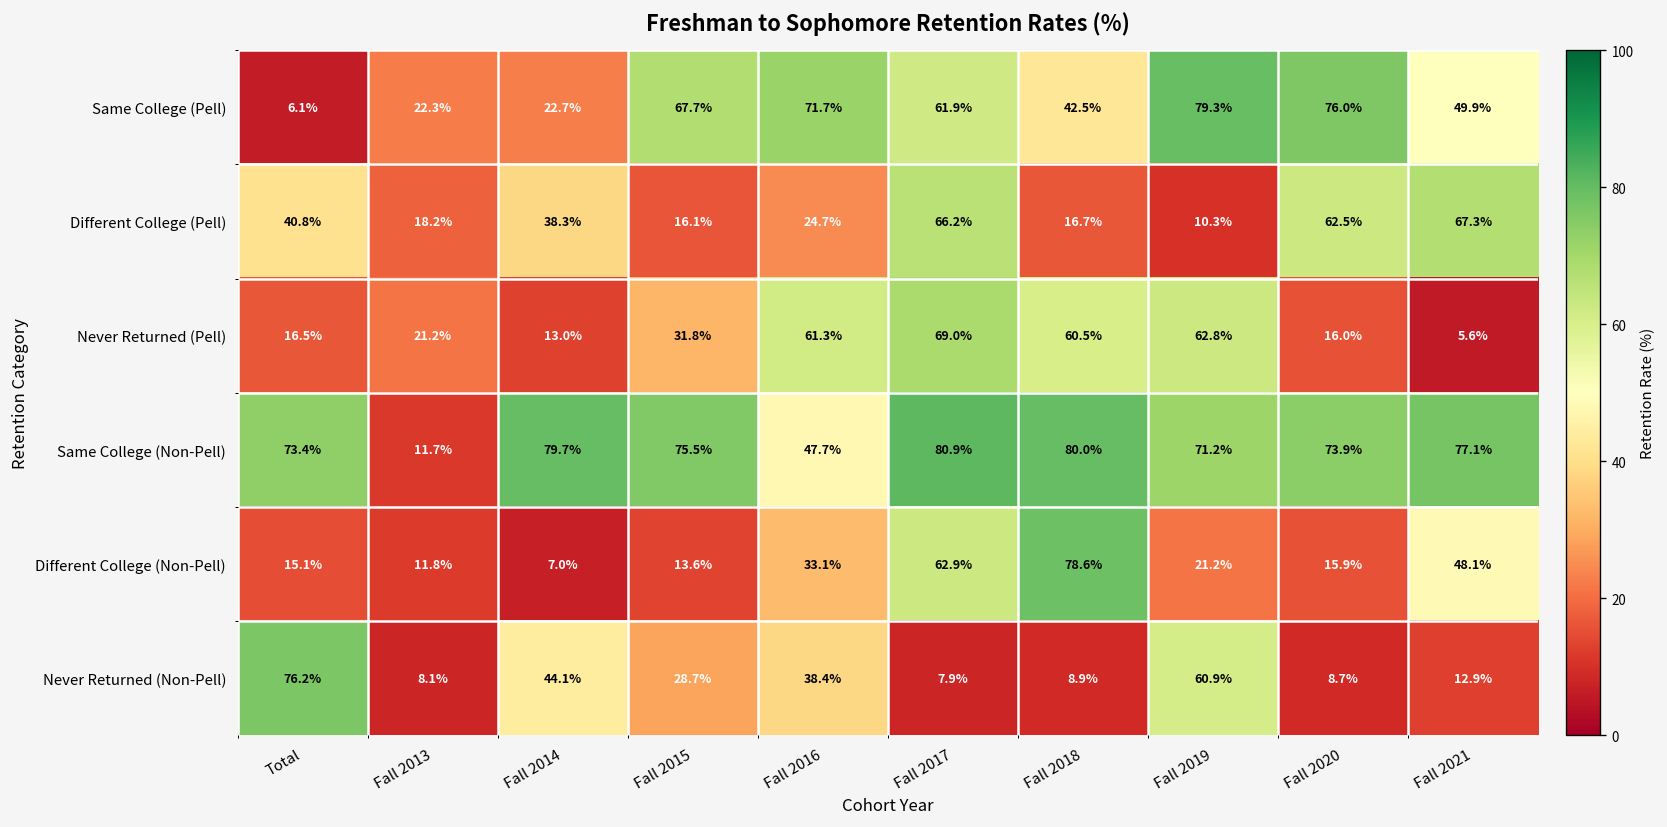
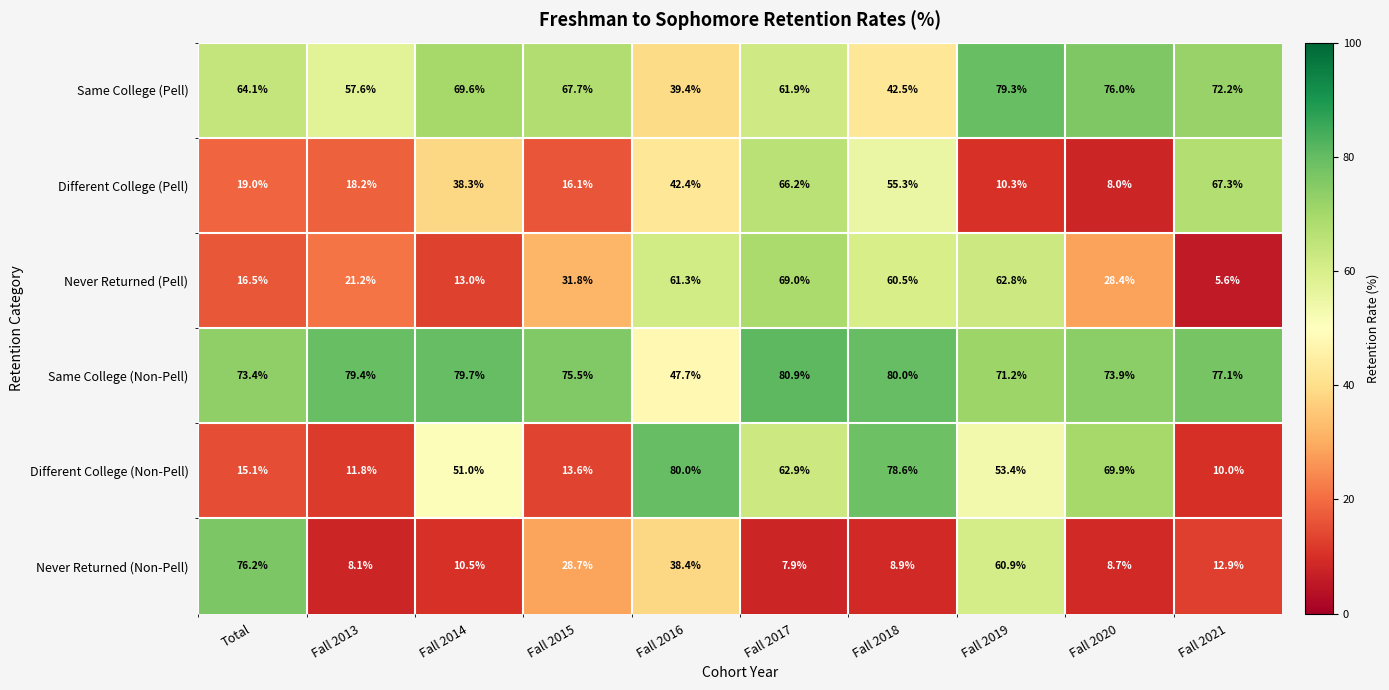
  {
    "Same College (Pell)": {
-     "Total": "6.1%",
-     "Fall 2013": "22.3%",
-     "Fall 2014": "22.7%",
+     "Total": "64.1%",
+     "Fall 2013": "57.6%",
+     "Fall 2014": "69.6%",
      "Fall 2015": "67.7%",
-     "Fall 2016": "71.7%",
+     "Fall 2016": "39.4%",
      "Fall 2017": "61.9%",
      "Fall 2018": "42.5%",
      "Fall 2019": "79.3%",
      "Fall 2020": "76.0%",
-     "Fall 2021": "49.9%"
+     "Fall 2021": "72.2%"
    },
    "Different College (Pell)": {
-     "Total": "40.8%",
+     "Total": "19.0%",
      "Fall 2013": "18.2%",
      "Fall 2014": "38.3%",
      "Fall 2015": "16.1%",
-     "Fall 2016": "24.7%",
+     "Fall 2016": "42.4%",
      "Fall 2017": "66.2%",
-     "Fall 2018": "16.7%",
+     "Fall 2018": "55.3%",
      "Fall 2019": "10.3%",
-     "Fall 2020": "62.5%",
+     "Fall 2020": "8.0%",
      "Fall 2021": "67.3%"
    },
    "Never Returned (Pell)": {
      "Total": "16.5%",
      "Fall 2013": "21.2%",
      "Fall 2014": "13.0%",
      "Fall 2015": "31.8%",
      "Fall 2016": "61.3%",
      "Fall 2017": "69.0%",
      "Fall 2018": "60.5%",
      "Fall 2019": "62.8%",
-     "Fall 2020": "16.0%",
+     "Fall 2020": "28.4%",
      "Fall 2021": "5.6%"
    },
    "Same College (Non-Pell)": {
      "Total": "73.4%",
-     "Fall 2013": "11.7%",
+     "Fall 2013": "79.4%",
      "Fall 2014": "79.7%",
      "Fall 2015": "75.5%",
      "Fall 2016": "47.7%",
      "Fall 2017": "80.9%",
      "Fall 2018": "80.0%",
      "Fall 2019": "71.2%",
      "Fall 2020": "73.9%",
      "Fall 2021": "77.1%"
    },
    "Different College (Non-Pell)": {
      "Total": "15.1%",
      "Fall 2013": "11.8%",
-     "Fall 2014": "7.0%",
+     "Fall 2014": "51.0%",
      "Fall 2015": "13.6%",
-     "Fall 2016": "33.1%",
+     "Fall 2016": "80.0%",
      "Fall 2017": "62.9%",
      "Fall 2018": "78.6%",
-     "Fall 2019": "21.2%",
-     "Fall 2020": "15.9%",
-     "Fall 2021": "48.1%"
+     "Fall 2019": "53.4%",
+     "Fall 2020": "69.9%",
+     "Fall 2021": "10.0%"
    },
    "Never Returned (Non-Pell)": {
      "Total": "76.2%",
      "Fall 2013": "8.1%",
-     "Fall 2014": "44.1%",
+     "Fall 2014": "10.5%",
      "Fall 2015": "28.7%",
      "Fall 2016": "38.4%",
      "Fall 2017": "7.9%",
      "Fall 2018": "8.9%",
      "Fall 2019": "60.9%",
      "Fall 2020": "8.7%",
      "Fall 2021": "12.9%"
    }
  }
